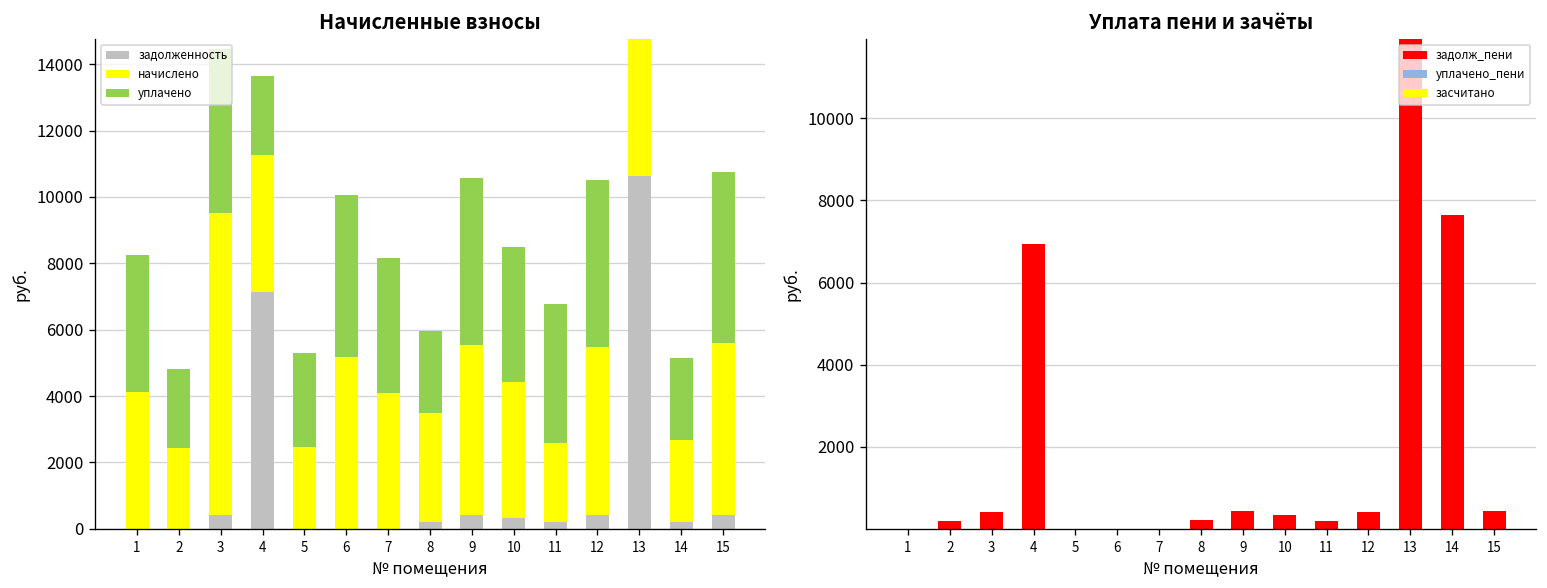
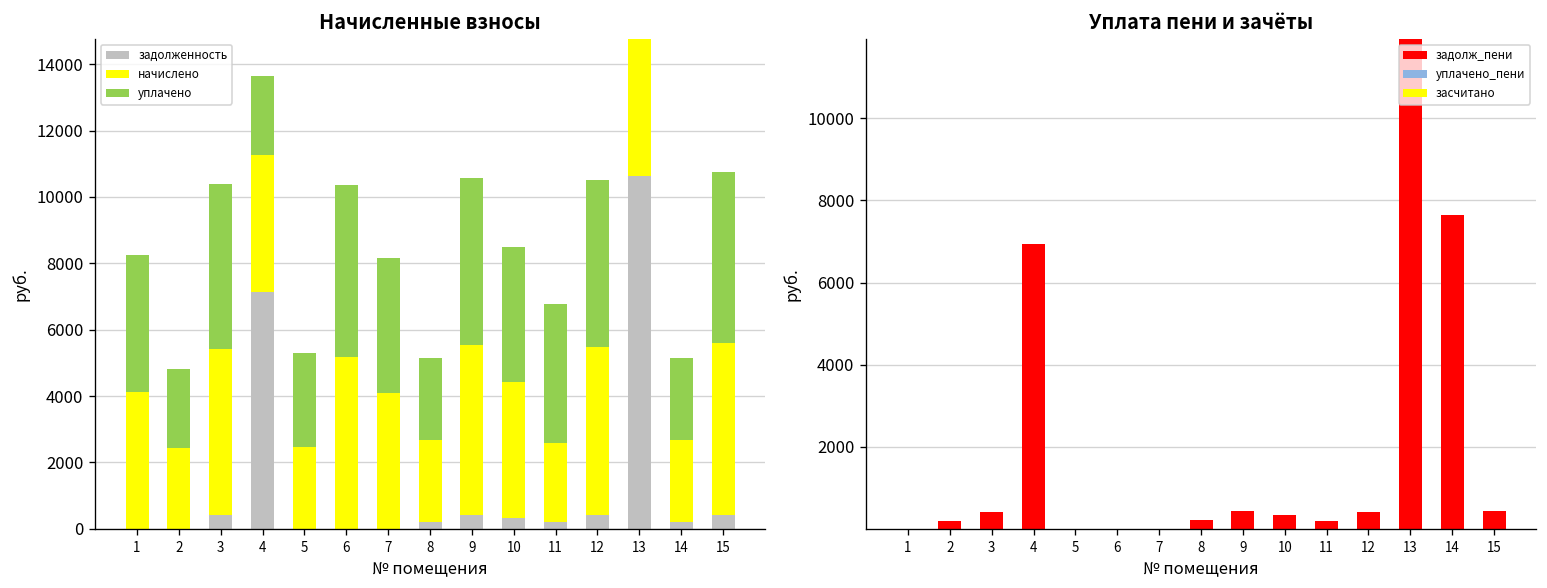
  {
    "Начисленные взносы": {
      "задолженность": {
        "1": 0,
        "2": 0,
        "3": 400,
        "4": 7100,
        "5": 0,
        "7": 0,
        "8": 200,
        "9": 400,
        "10": 300,
        "11": 200,
        "12": 400,
        "13": 10600,
        "14": 200,
        "15": 400
      },
      "начислено": {
        "1": 4100,
        "2": 2400,
-       "3": 9100,
+       "3": 5000,
        "4": 4100,
        "5": 2500,
        "6": 5200,
        "7": 4100,
-       "8": 3300,
+       "8": 2500,
        "9": 5100,
        "10": 4100,
        "11": 2400,
        "12": 5100,
        "13": 4100,
        "14": 2500,
        "15": 5200
      },
      "уплачено": {
        "1": 4100,
        "2": 2400,
        "4": 2400,
        "5": 2900,
-       "6": 4900,
+       "6": 5200,
        "7": 4100,
        "8": 2500,
        "9": 5100,
        "10": 4100,
        "11": 4200,
        "12": 5000,
        "13": 0,
        "14": 2500,
        "15": 5100
      }
    },
    "Уплата пени и зачёты": {
      "1": 0,
      "5": 0,
      "6": 0,
      "7": 0
    }
  }
